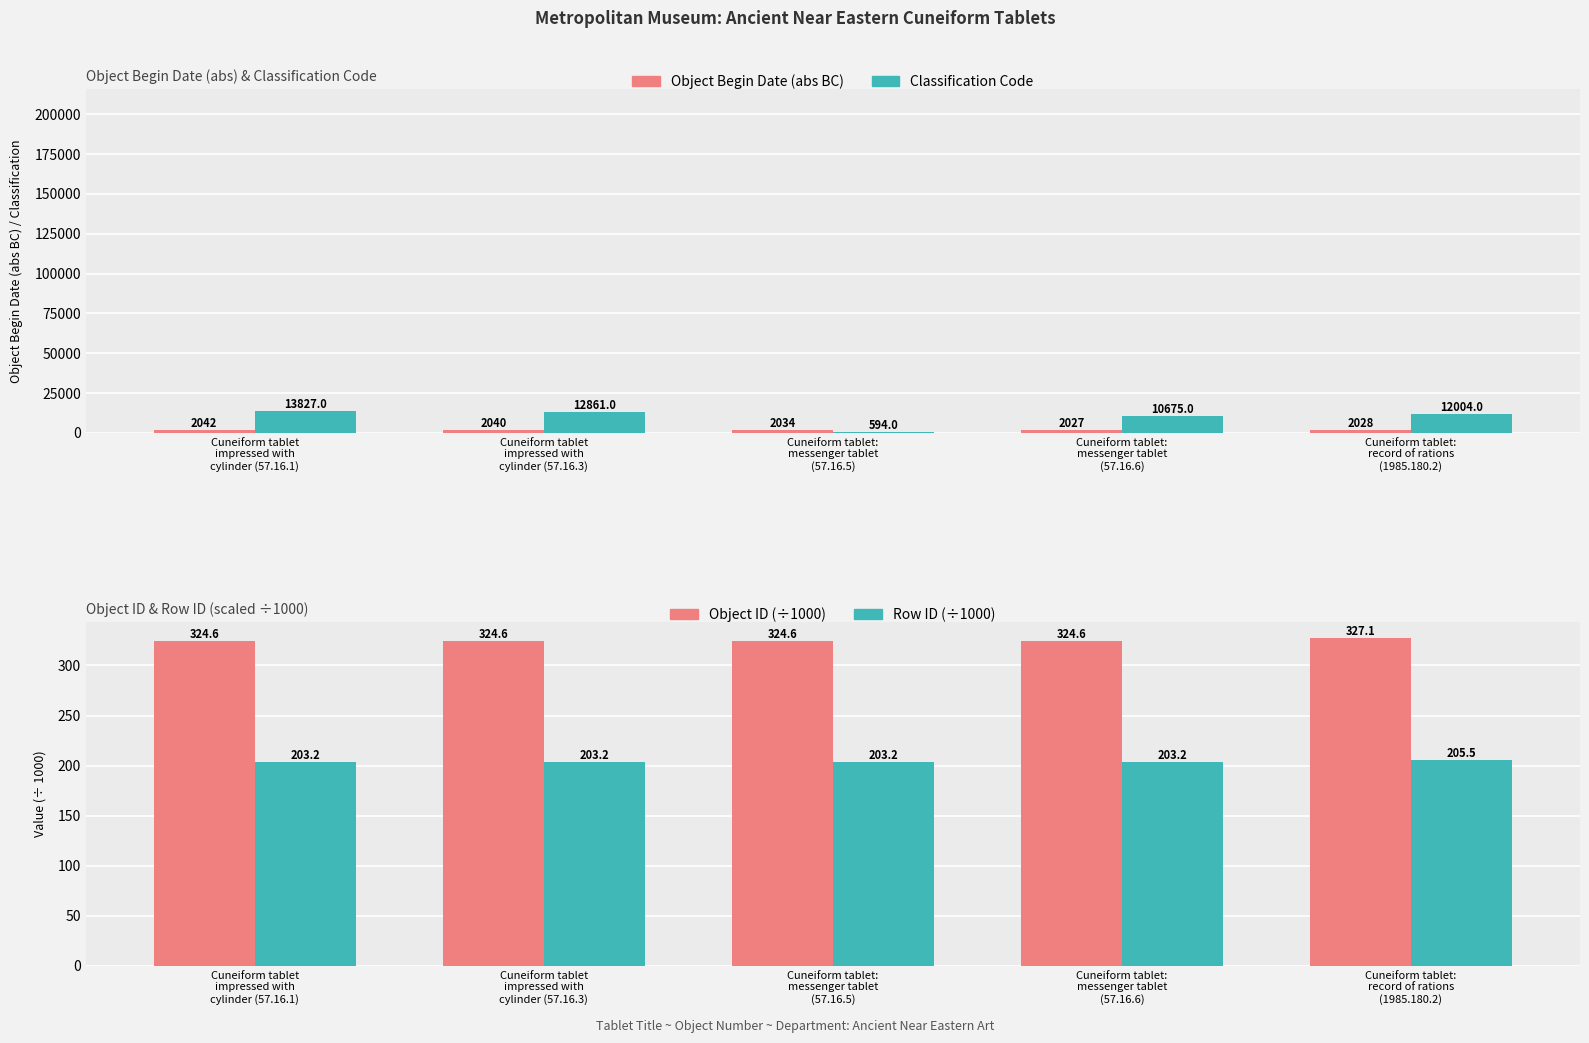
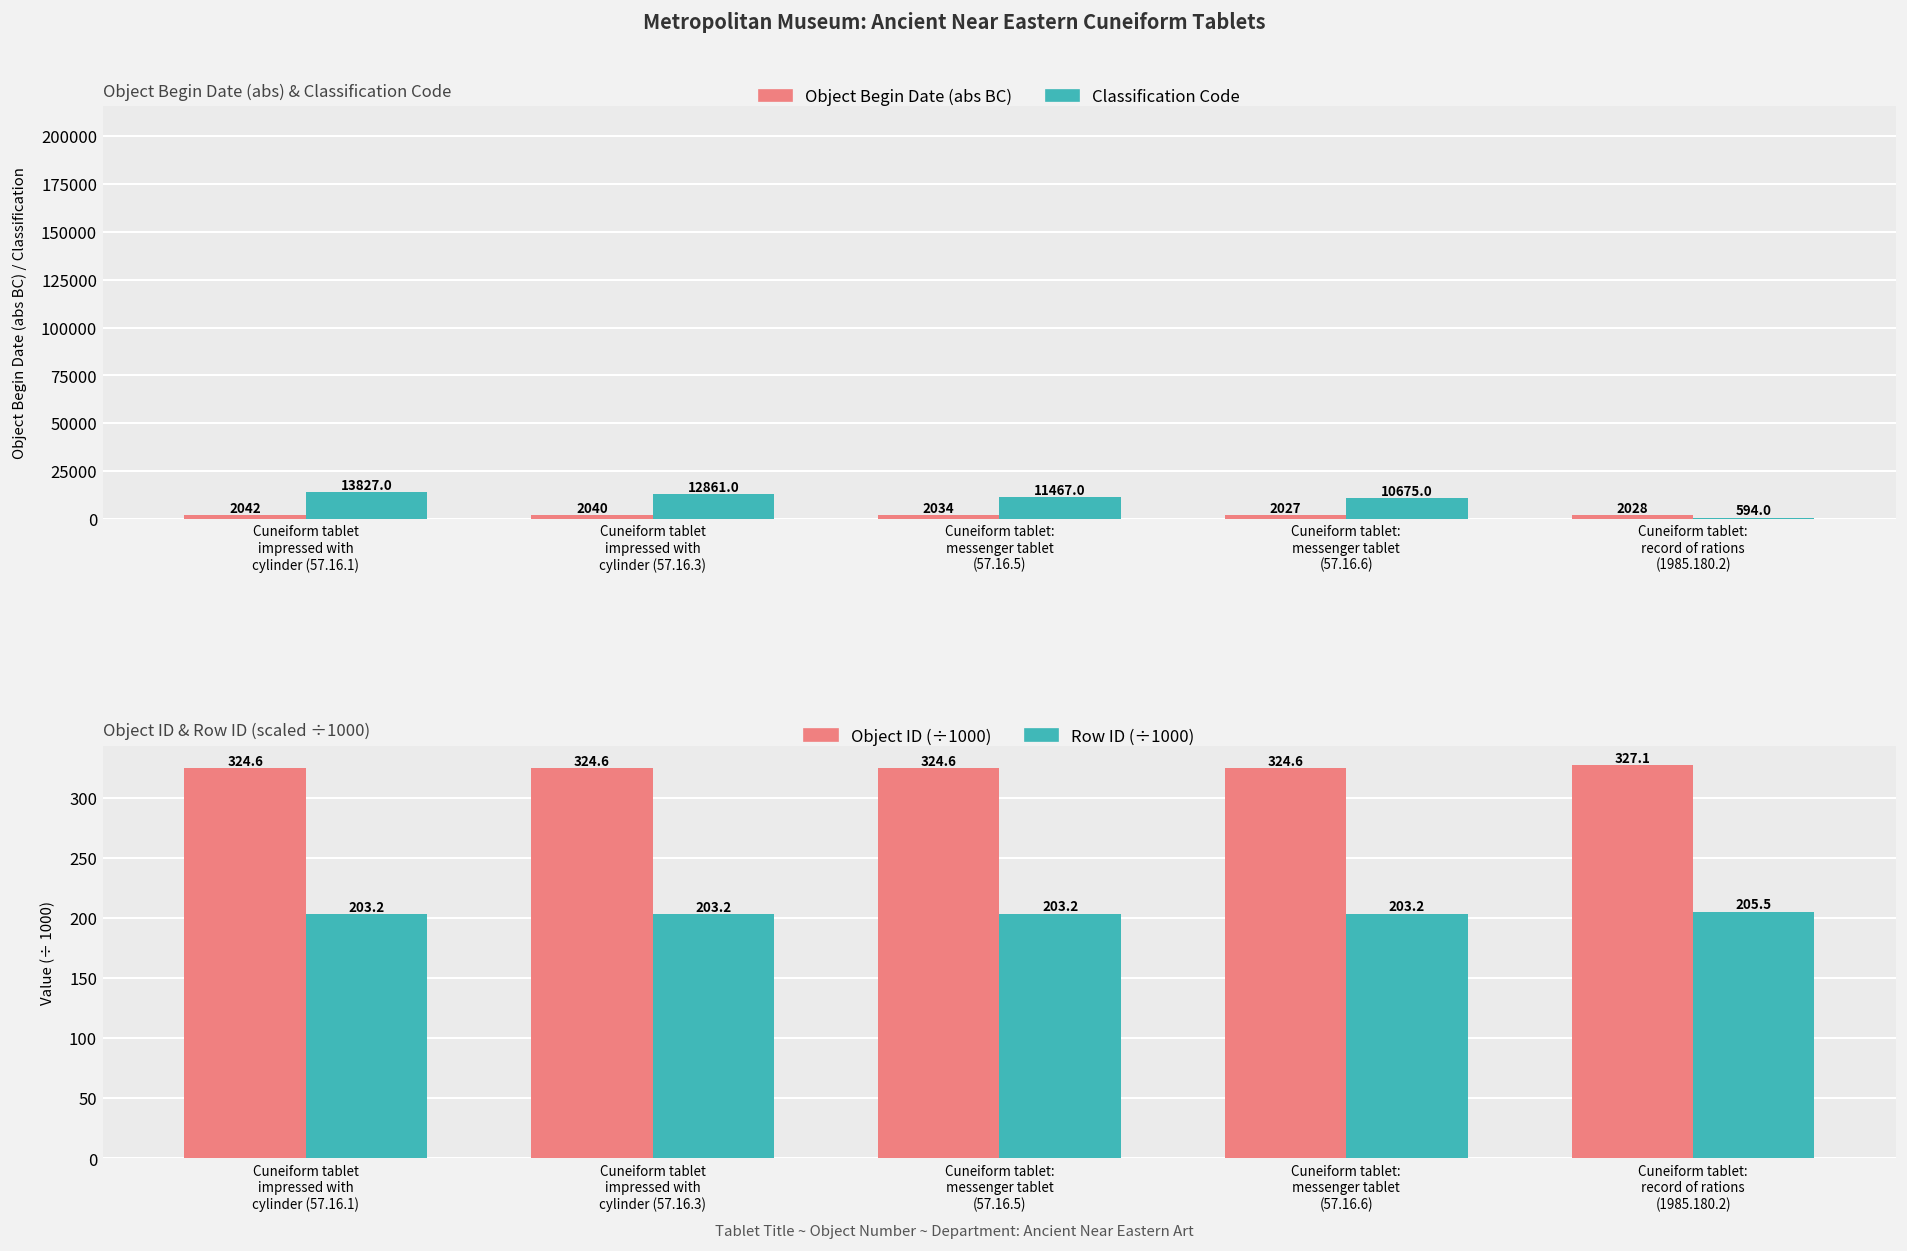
  {
    "Object Begin Date (abs) & Classification Code": {
      "Classification Code": {
        "Cuneiform tablet impressed with cylinder (57.16.1)": 13827.0,
        "Cuneiform tablet impressed with cylinder (57.16.3)": 12861.0,
-       "Cuneiform tablet: messenger tablet (57.16.5)": 594.0,
+       "Cuneiform tablet: messenger tablet (57.16.5)": 11467.0,
        "Cuneiform tablet: messenger tablet (57.16.6)": 10675.0,
-       "Cuneiform tablet: record of rations (1985.180.2)": 12004.0
+       "Cuneiform tablet: record of rations (1985.180.2)": 594.0
      }
    },
    "Object ID & Row ID (scaled ÷1000)": {
      "Object ID (÷1000)": {
        "Cuneiform tablet impressed with cylinder (57.16.1)": 324.6,
        "Cuneiform tablet impressed with cylinder (57.16.3)": 324.6,
        "Cuneiform tablet: messenger tablet (57.16.5)": 324.6,
        "Cuneiform tablet: messenger tablet (57.16.6)": 324.6,
        "Cuneiform tablet: record of rations (1985.180.2)": 327.1
      },
      "Row ID (÷1000)": {
        "Cuneiform tablet impressed with cylinder (57.16.1)": 203.2,
        "Cuneiform tablet impressed with cylinder (57.16.3)": 203.2,
        "Cuneiform tablet: messenger tablet (57.16.5)": 203.2,
        "Cuneiform tablet: messenger tablet (57.16.6)": 203.2,
        "Cuneiform tablet: record of rations (1985.180.2)": 205.5
      }
    }
  }
